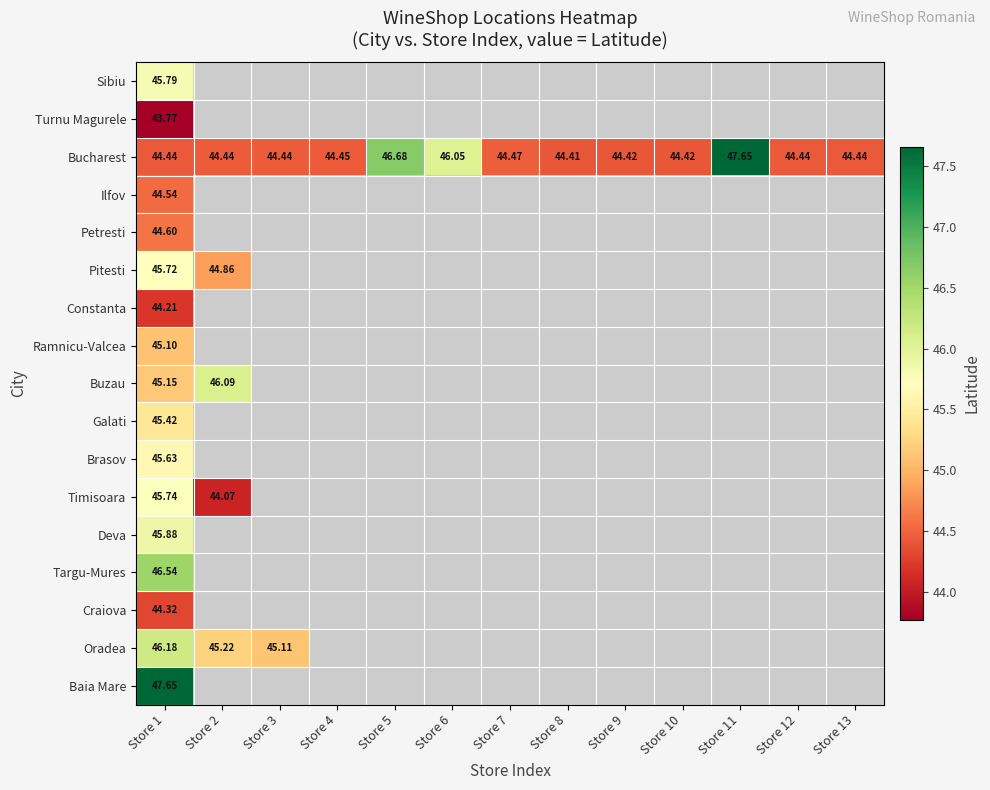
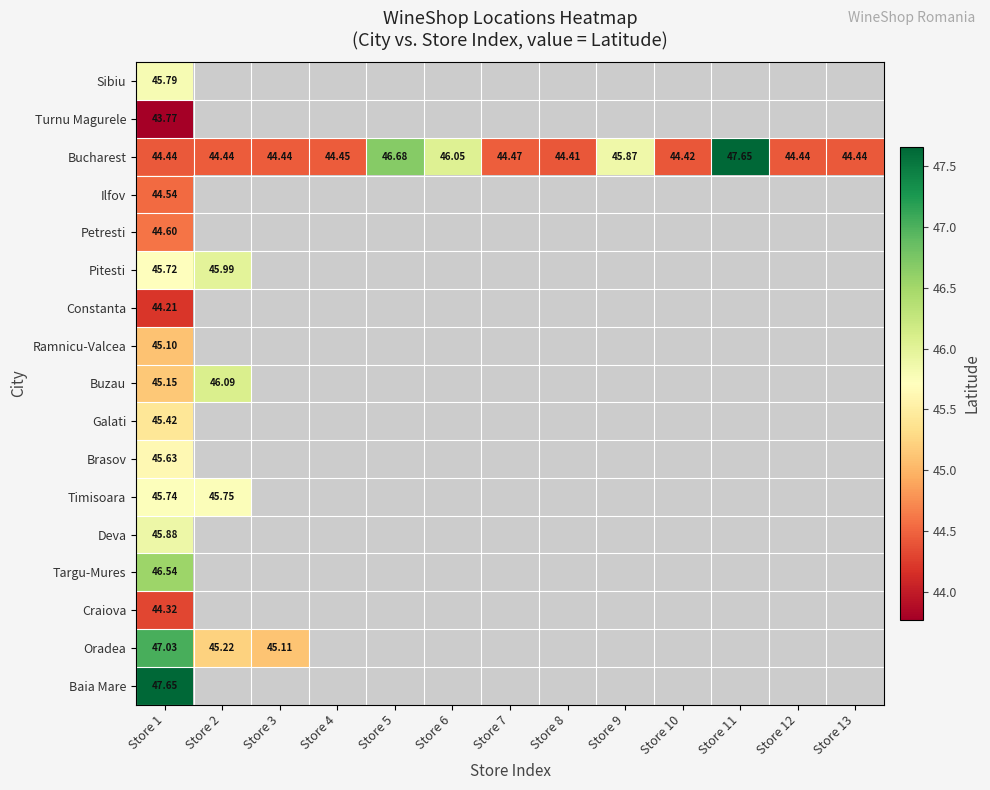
  {
    "Sibiu": {
      "Store 1": 45.79
    },
    "Turnu Magurele": {
      "Store 1": 43.77
    },
    "Bucharest": {
      "Store 1": 44.44,
      "Store 2": 44.44,
      "Store 3": 44.44,
      "Store 4": 44.45,
      "Store 5": 46.68,
      "Store 6": 46.05,
      "Store 7": 44.47,
      "Store 8": 44.41,
-     "Store 9": 44.42,
+     "Store 9": 45.87,
      "Store 10": 44.42,
      "Store 11": 47.65,
      "Store 12": 44.44,
      "Store 13": 44.44
    },
    "Ilfov": {
      "Store 1": 44.54
    },
    "Petresti": {
      "Store 1": 44.60
    },
    "Pitesti": {
      "Store 1": 45.72,
-     "Store 2": 44.86
+     "Store 2": 45.99
    },
    "Constanta": {
      "Store 1": 44.21
    },
    "Ramnicu-Valcea": {
      "Store 1": 45.10
    },
    "Buzau": {
      "Store 1": 45.15,
      "Store 2": 46.09
    },
    "Galati": {
      "Store 1": 45.42
    },
    "Brasov": {
      "Store 1": 45.63
    },
    "Timisoara": {
      "Store 1": 45.74,
-     "Store 2": 44.07
+     "Store 2": 45.75
    },
    "Deva": {
      "Store 1": 45.88
    },
    "Targu-Mures": {
      "Store 1": 46.54
    },
    "Craiova": {
      "Store 1": 44.32
    },
    "Oradea": {
-     "Store 1": 46.18,
+     "Store 1": 47.03,
      "Store 2": 45.22,
      "Store 3": 45.11
    },
    "Baia Mare": {
      "Store 1": 47.65
    }
  }
